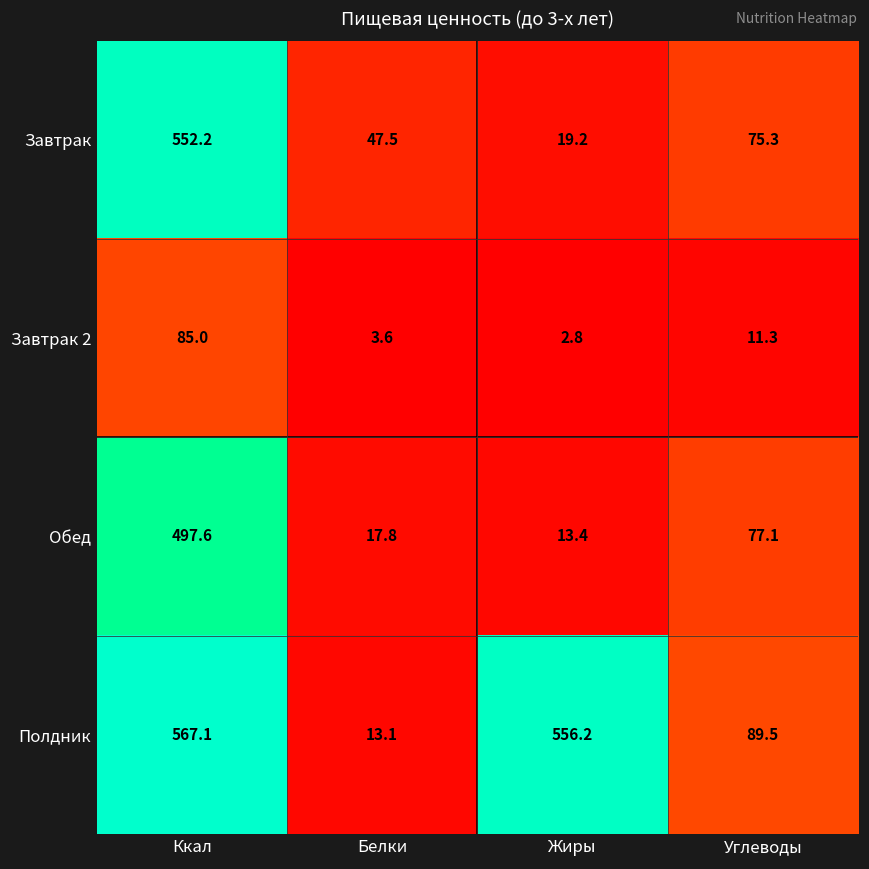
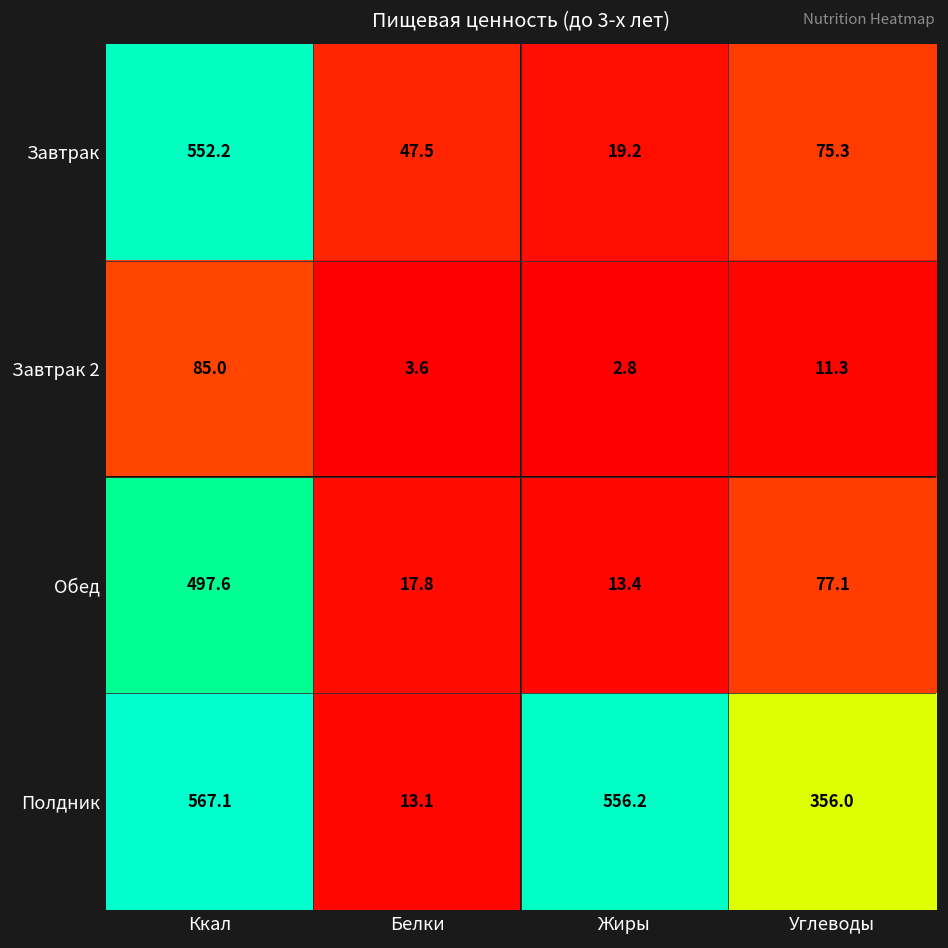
  {
    "Завтрак": {
      "Ккал": 552.2,
      "Белки": 47.5,
      "Жиры": 19.2,
      "Углеводы": 75.3
    },
    "Завтрак 2": {
      "Ккал": 85.0,
      "Белки": 3.6,
      "Жиры": 2.8,
      "Углеводы": 11.3
    },
    "Обед": {
      "Ккал": 497.6,
      "Белки": 17.8,
      "Жиры": 13.4,
      "Углеводы": 77.1
    },
    "Полдник": {
      "Ккал": 567.1,
      "Белки": 13.1,
      "Жиры": 556.2,
-     "Углеводы": 89.5
+     "Углеводы": 356.0
    }
  }
